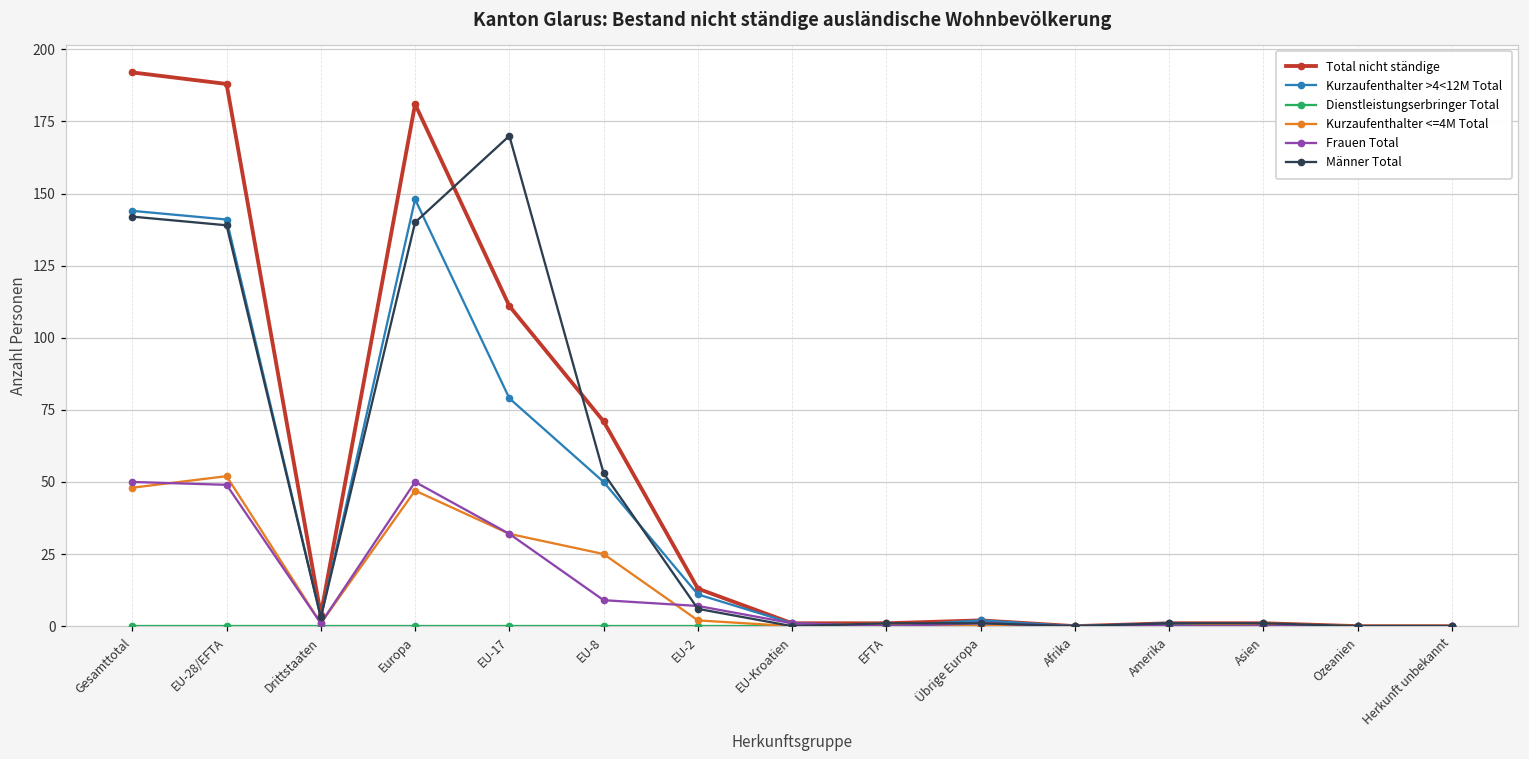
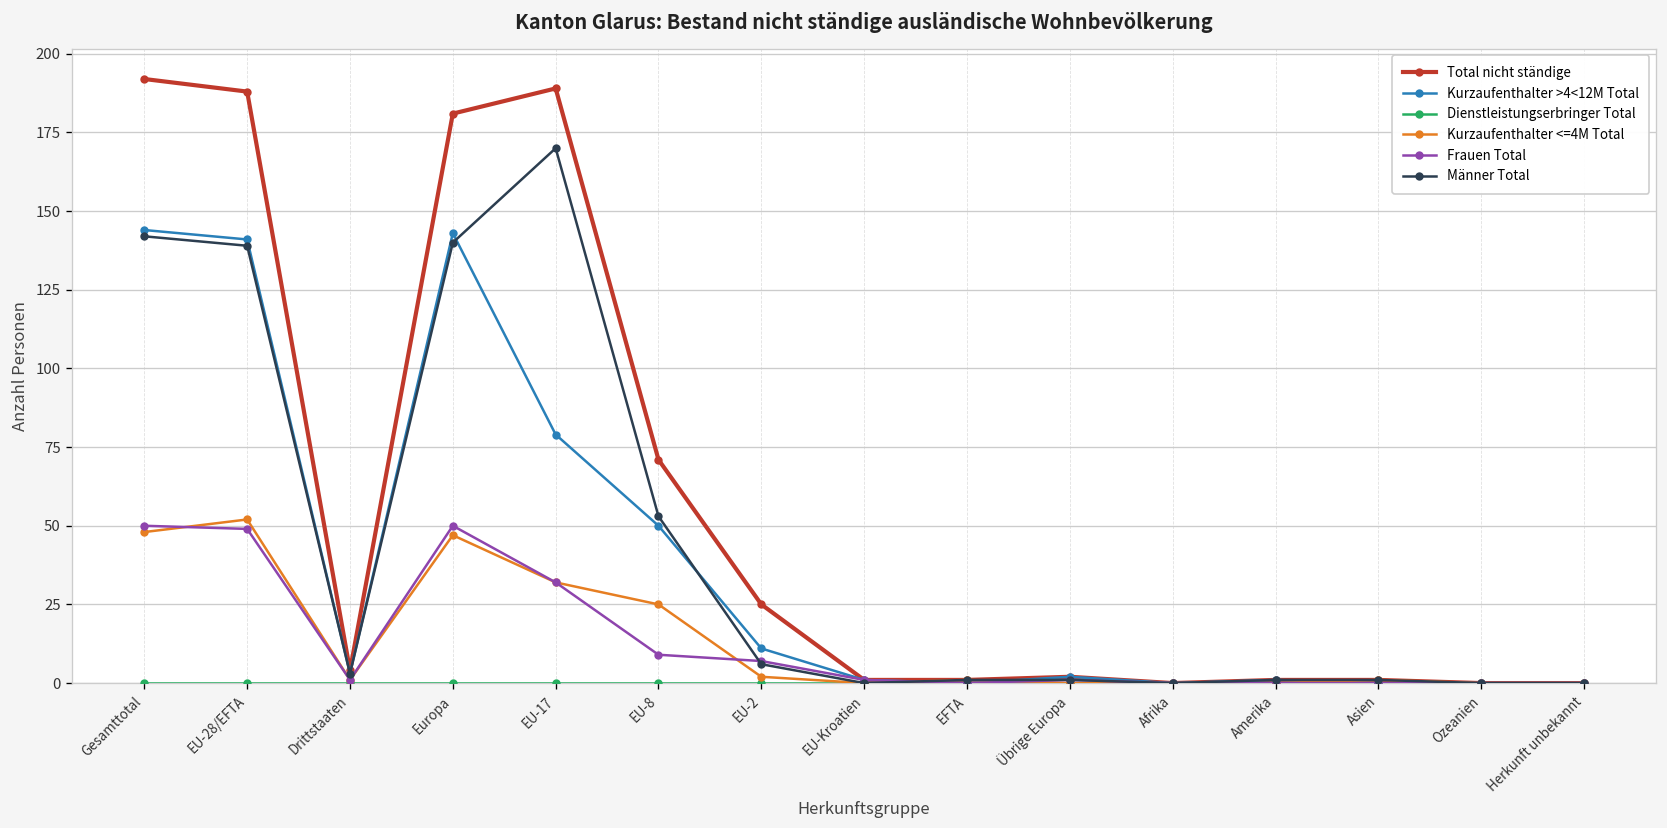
  {
    "Total nicht ständige": {
      "Gesamttotal": 192,
      "EU-28/EFTA": 188,
      "Drittstaaten": 4,
      "Europa": 181,
-     "EU-17": 111,
+     "EU-17": 189,
      "EU-8": 71,
-     "EU-2": 13
+     "EU-2": 25
    },
    "Kurzaufenthalter >4<12M Total": {
      "Gesamttotal": 144,
      "EU-28/EFTA": 141,
-     "Europa": 148,
+     "Europa": 143,
      "EU-17": 79,
      "EU-8": 50,
      "EU-2": 11
    },
    "Dienstleistungserbringer Total": {
      "Gesamttotal": 0,
      "EU-28/EFTA": 0,
      "Drittstaaten": 0,
      "Europa": 0,
      "EU-17": 0,
      "EU-8": 0,
      "EU-2": 0
    },
    "Kurzaufenthalter <=4M Total": {
      "Gesamttotal": 48,
      "EU-28/EFTA": 52,
      "Europa": 47,
      "EU-8": 25,
      "EU-2": 2
    },
    "Frauen Total": {
      "Gesamttotal": 50,
      "EU-28/EFTA": 49,
      "Europa": 50,
      "EU-8": 9,
      "EU-2": 7
    },
    "Männer Total": {
      "Gesamttotal": 142,
      "EU-28/EFTA": 139,
      "Europa": 140,
      "EU-17": 170,
      "EU-8": 53,
      "EU-2": 6
    }
  }
